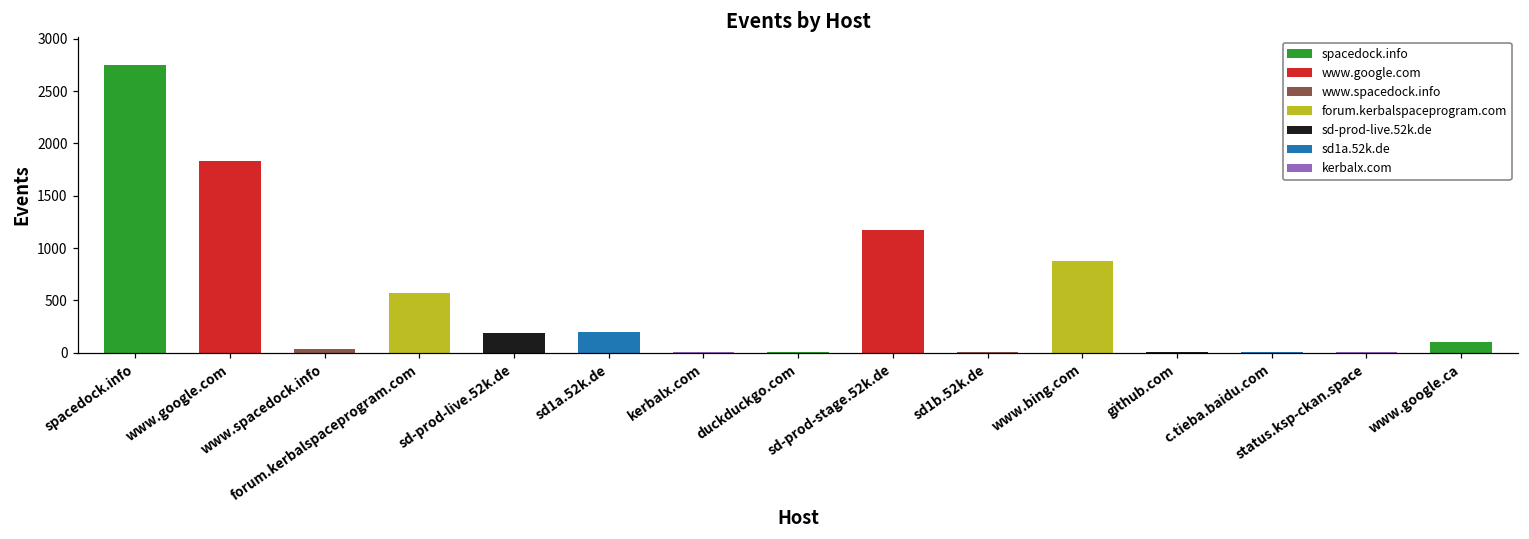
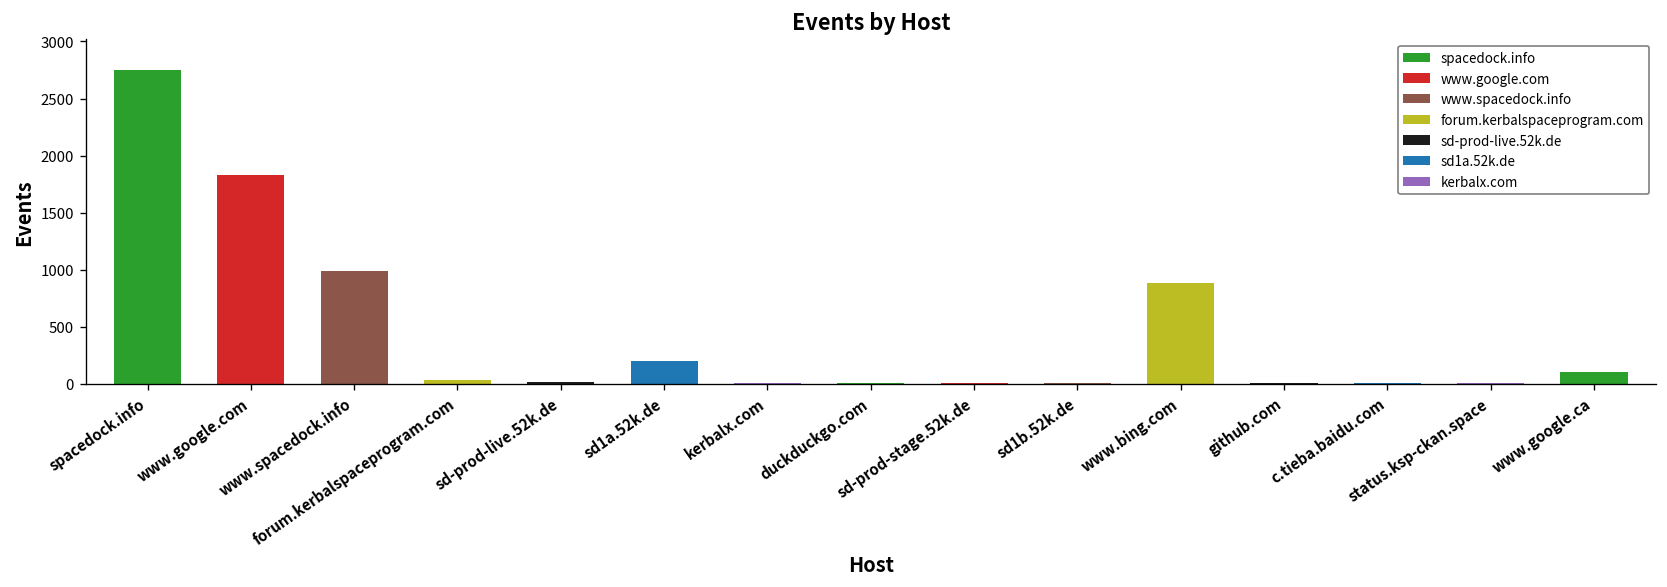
  {
    "spacedock.info": 2700,
    "www.google.com": 1800,
-   "www.spacedock.info": 0,
-   "forum.kerbalspaceprogram.com": 600,
-   "sd-prod-live.52k.de": 200,
+   "www.spacedock.info": 1000,
+   "forum.kerbalspaceprogram.com": 0,
+   "sd-prod-live.52k.de": 0,
    "sd1a.52k.de": 200,
-   "sd-prod-stage.52k.de": 1200,
+   "sd-prod-stage.52k.de": 0,
    "www.bing.com": 900,
    "www.google.ca": 100
  }
